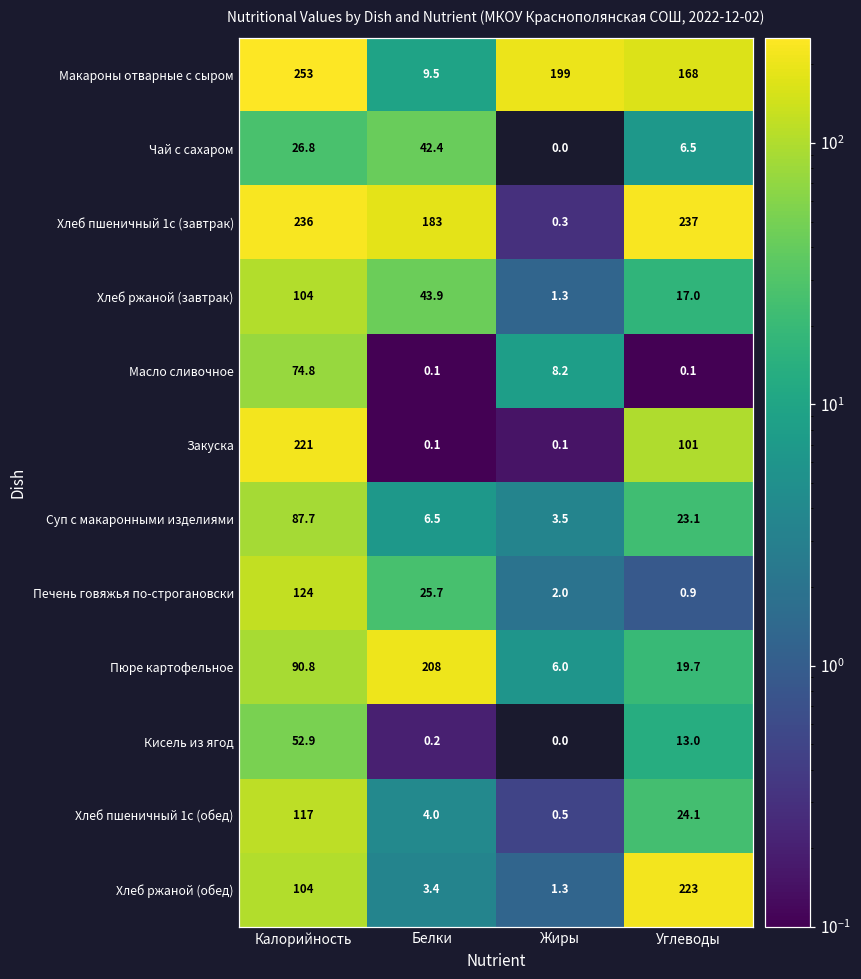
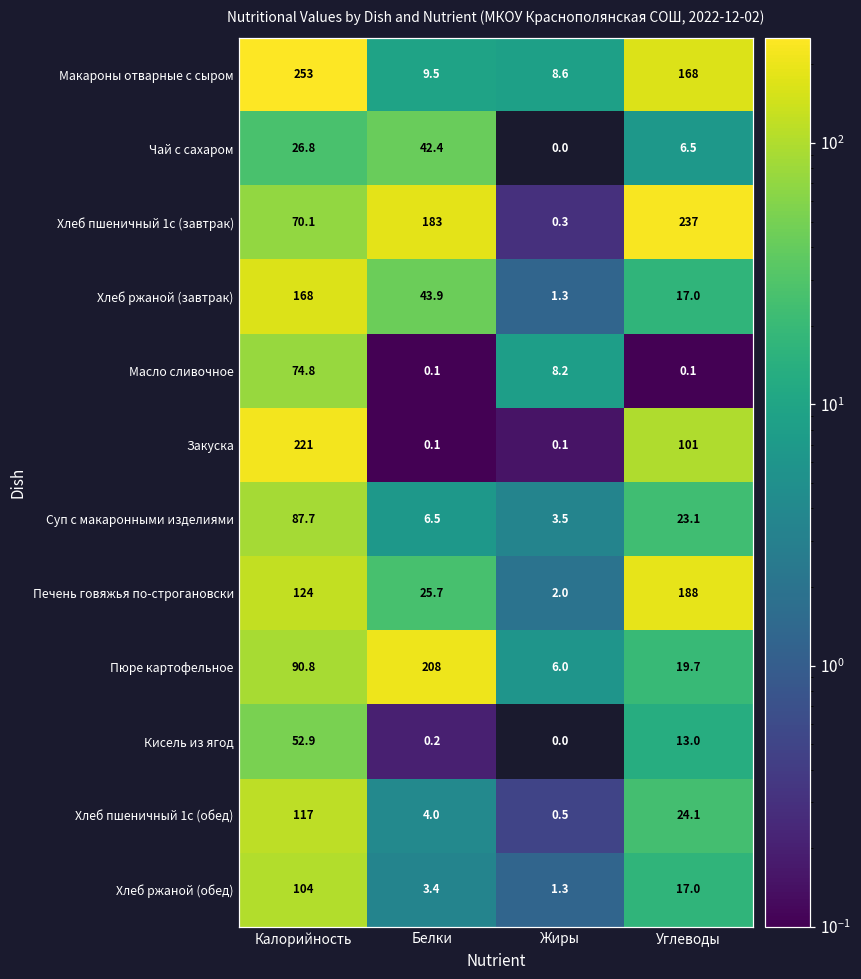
  {
    "Макароны отварные с сыром": {
      "Калорийность": 253,
      "Белки": 9.5,
-     "Жиры": 199,
+     "Жиры": 8.6,
      "Углеводы": 168
    },
    "Чай с сахаром": {
      "Калорийность": 26.8,
      "Белки": 42.4,
      "Жиры": 0.0,
      "Углеводы": 6.5
    },
    "Хлеб пшеничный 1с (завтрак)": {
-     "Калорийность": 236,
+     "Калорийность": 70.1,
      "Белки": 183,
      "Жиры": 0.3,
      "Углеводы": 237
    },
    "Хлеб ржаной (завтрак)": {
-     "Калорийность": 104,
+     "Калорийность": 168,
      "Белки": 43.9,
      "Жиры": 1.3,
      "Углеводы": 17.0
    },
    "Масло сливочное": {
      "Калорийность": 74.8,
      "Белки": 0.1,
      "Жиры": 8.2,
      "Углеводы": 0.1
    },
    "Закуска": {
      "Калорийность": 221,
      "Белки": 0.1,
      "Жиры": 0.1,
      "Углеводы": 101
    },
    "Суп с макаронными изделиями": {
      "Калорийность": 87.7,
      "Белки": 6.5,
      "Жиры": 3.5,
      "Углеводы": 23.1
    },
    "Печень говяжья по-строгановски": {
      "Калорийность": 124,
      "Белки": 25.7,
      "Жиры": 2.0,
-     "Углеводы": 0.9
+     "Углеводы": 188
    },
    "Пюре картофельное": {
      "Калорийность": 90.8,
      "Белки": 208,
      "Жиры": 6.0,
      "Углеводы": 19.7
    },
    "Кисель из ягод": {
      "Калорийность": 52.9,
      "Белки": 0.2,
      "Жиры": 0.0,
      "Углеводы": 13.0
    },
    "Хлеб пшеничный 1с (обед)": {
      "Калорийность": 117,
      "Белки": 4.0,
      "Жиры": 0.5,
      "Углеводы": 24.1
    },
    "Хлеб ржаной (обед)": {
      "Калорийность": 104,
      "Белки": 3.4,
      "Жиры": 1.3,
-     "Углеводы": 223
+     "Углеводы": 17.0
    }
  }
